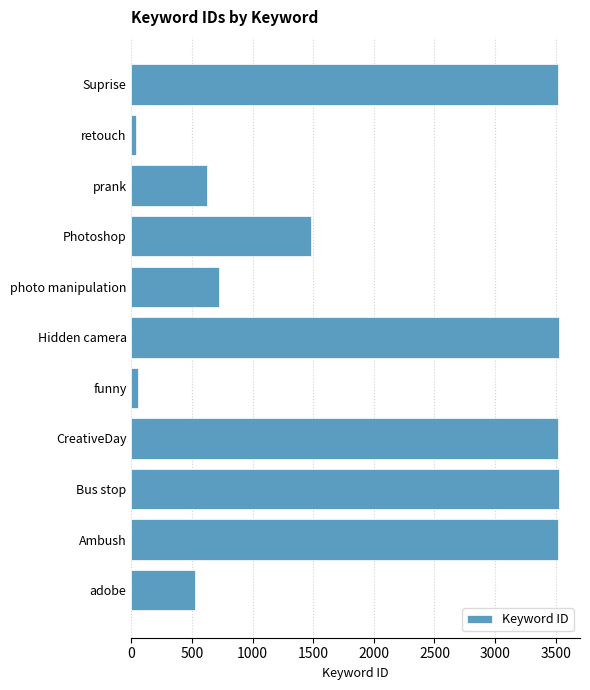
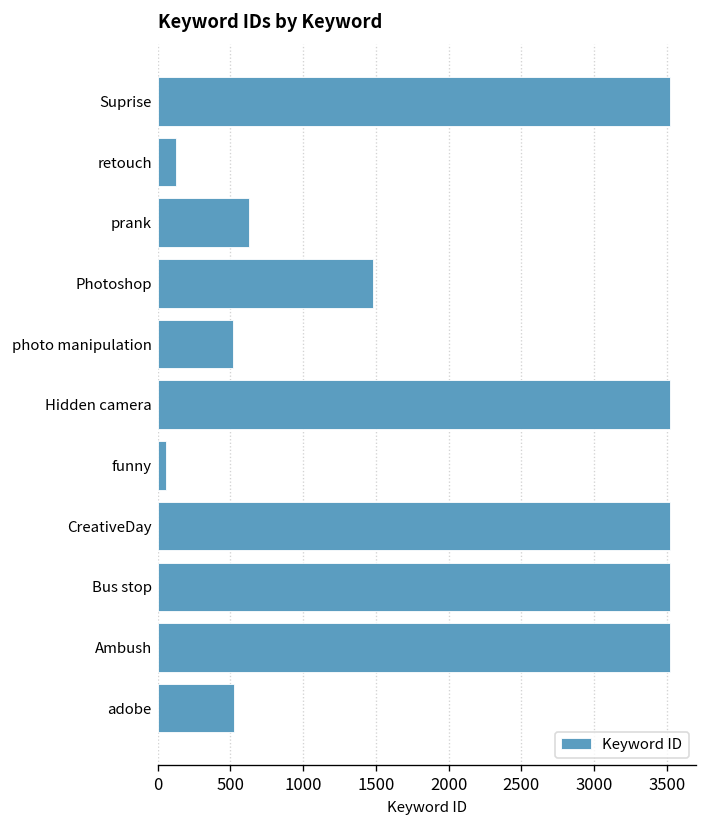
  {
    "Suprise": 3520,
-   "retouch": 40,
+   "retouch": 130,
    "prank": 630,
    "Photoshop": 1480,
-   "photo manipulation": 720,
+   "photo manipulation": 520,
    "Hidden camera": 3520,
    "funny": 60,
    "CreativeDay": 3520,
    "Bus stop": 3520,
    "Ambush": 3520,
    "adobe": 530
  }
